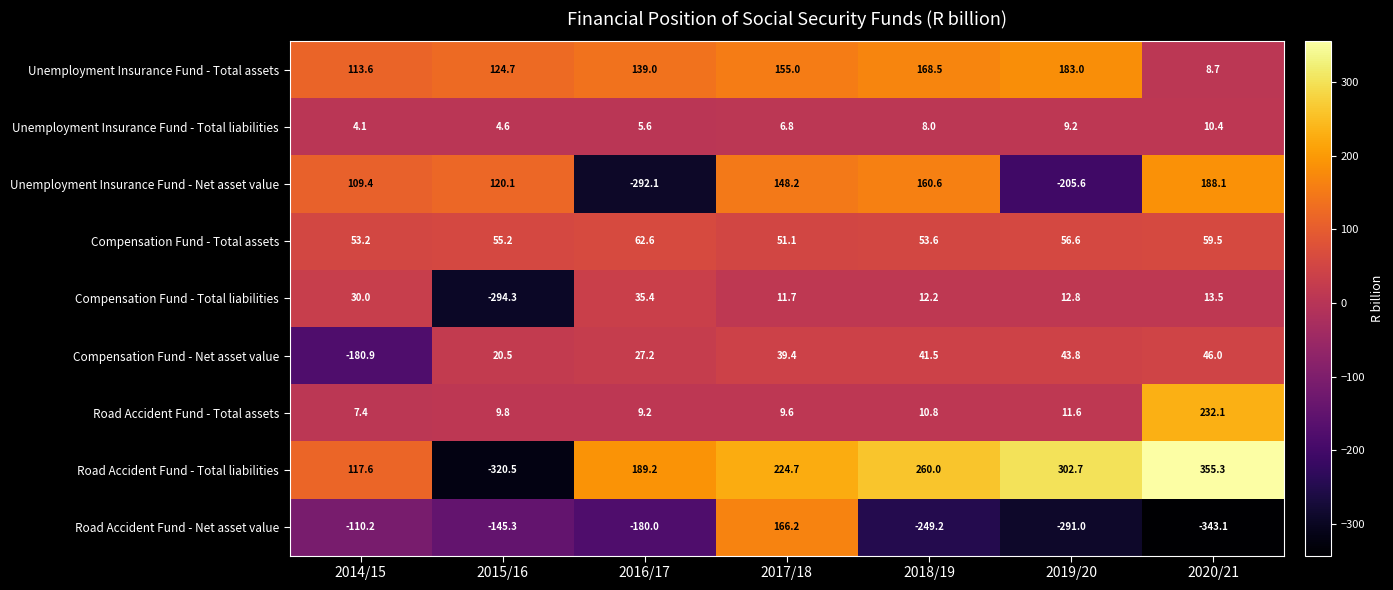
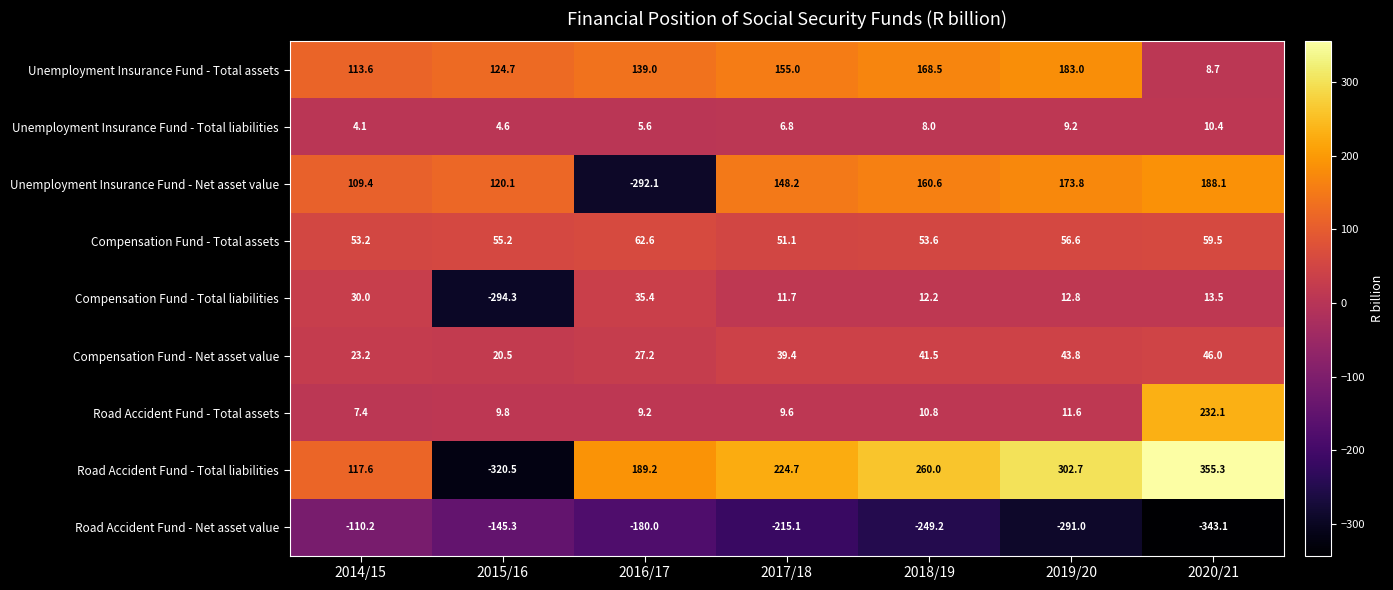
  {
    "Unemployment Insurance Fund - Total assets": {
      "2014/15": 113.6,
      "2015/16": 124.7,
      "2016/17": 139.0,
      "2017/18": 155.0,
      "2018/19": 168.5,
      "2019/20": 183.0,
      "2020/21": 8.7
    },
    "Unemployment Insurance Fund - Total liabilities": {
      "2014/15": 4.1,
      "2015/16": 4.6,
      "2016/17": 5.6,
      "2017/18": 6.8,
      "2018/19": 8.0,
      "2019/20": 9.2,
      "2020/21": 10.4
    },
    "Unemployment Insurance Fund - Net asset value": {
      "2014/15": 109.4,
      "2015/16": 120.1,
      "2016/17": -292.1,
      "2017/18": 148.2,
      "2018/19": 160.6,
-     "2019/20": -205.6,
+     "2019/20": 173.8,
      "2020/21": 188.1
    },
    "Compensation Fund - Total assets": {
      "2014/15": 53.2,
      "2015/16": 55.2,
      "2016/17": 62.6,
      "2017/18": 51.1,
      "2018/19": 53.6,
      "2019/20": 56.6,
      "2020/21": 59.5
    },
    "Compensation Fund - Total liabilities": {
      "2014/15": 30.0,
      "2015/16": -294.3,
      "2016/17": 35.4,
      "2017/18": 11.7,
      "2018/19": 12.2,
      "2019/20": 12.8,
      "2020/21": 13.5
    },
    "Compensation Fund - Net asset value": {
-     "2014/15": -180.9,
+     "2014/15": 23.2,
      "2015/16": 20.5,
      "2016/17": 27.2,
      "2017/18": 39.4,
      "2018/19": 41.5,
      "2019/20": 43.8,
      "2020/21": 46.0
    },
    "Road Accident Fund - Total assets": {
      "2014/15": 7.4,
      "2015/16": 9.8,
      "2016/17": 9.2,
      "2017/18": 9.6,
      "2018/19": 10.8,
      "2019/20": 11.6,
      "2020/21": 232.1
    },
    "Road Accident Fund - Total liabilities": {
      "2014/15": 117.6,
      "2015/16": -320.5,
      "2016/17": 189.2,
      "2017/18": 224.7,
      "2018/19": 260.0,
      "2019/20": 302.7,
      "2020/21": 355.3
    },
    "Road Accident Fund - Net asset value": {
      "2014/15": -110.2,
      "2015/16": -145.3,
      "2016/17": -180.0,
-     "2017/18": 166.2,
+     "2017/18": -215.1,
      "2018/19": -249.2,
      "2019/20": -291.0,
      "2020/21": -343.1
    }
  }
